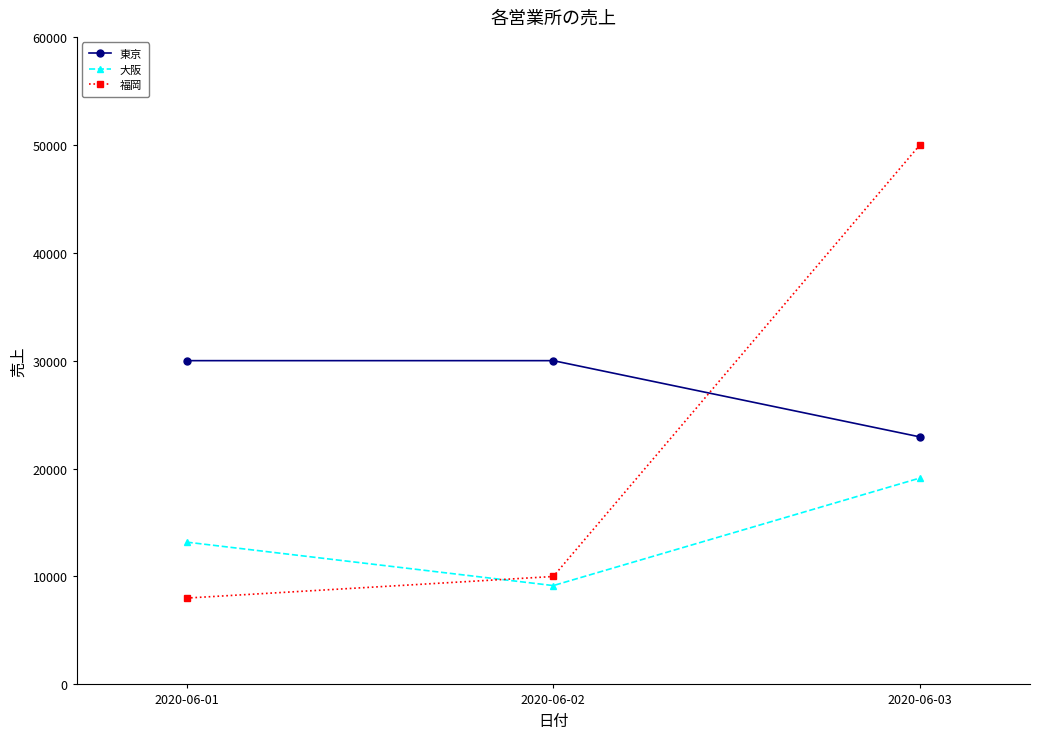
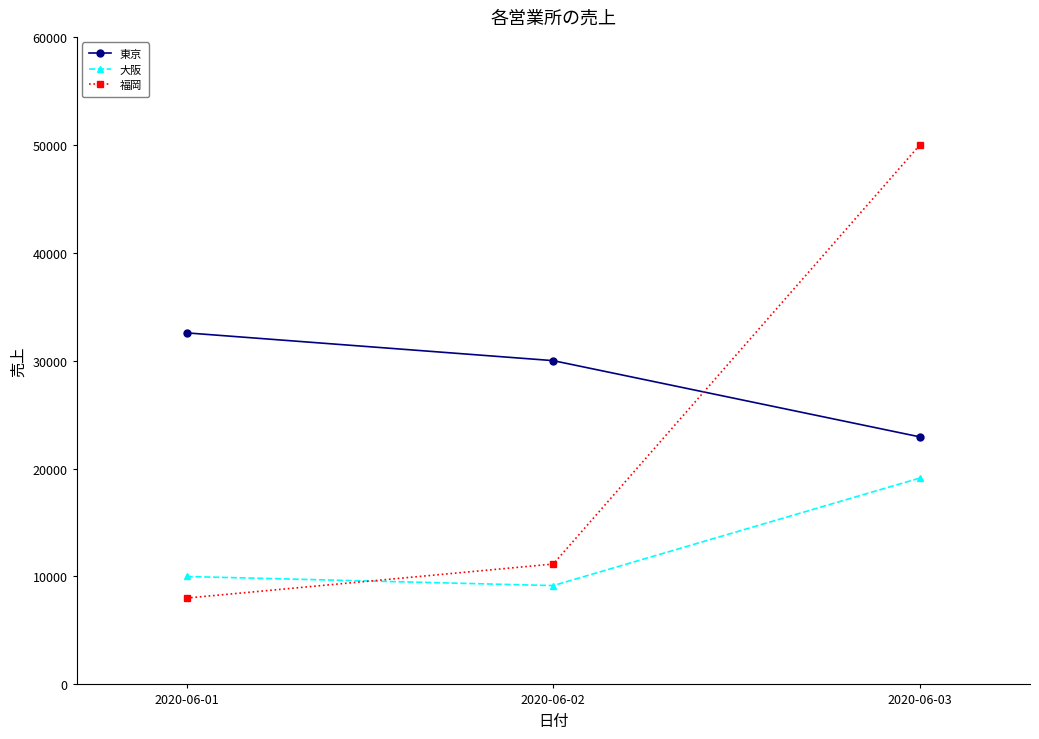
  {
    "東京": {
-     "2020-06-01": 30000,
+     "2020-06-01": 32600,
      "2020-06-02": 30000,
      "2020-06-03": 22900
    },
    "大阪": {
-     "2020-06-01": 13200,
+     "2020-06-01": 10000,
      "2020-06-02": 9200,
      "2020-06-03": 19100
    },
    "福岡": {
      "2020-06-01": 8000,
-     "2020-06-02": 10000,
+     "2020-06-02": 11200,
      "2020-06-03": 50000
    }
  }
